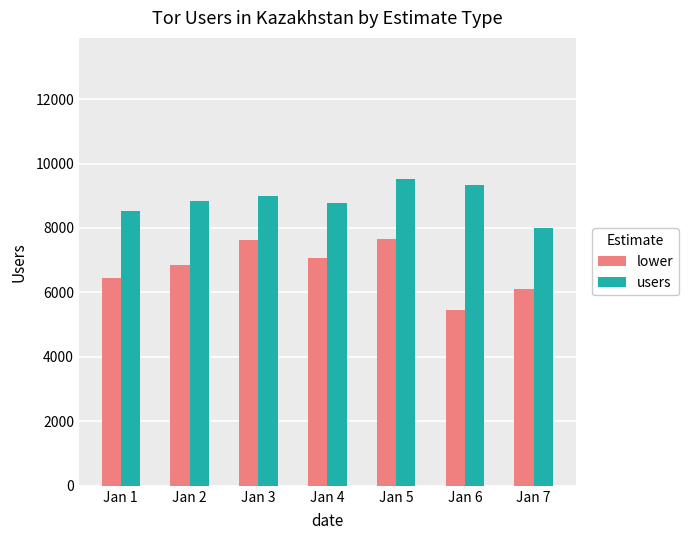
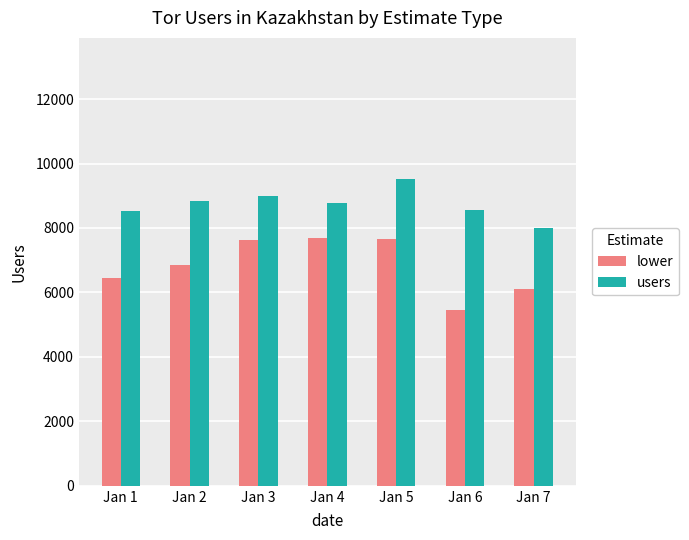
  {
    "lower": {
      "Jan 1": 6500,
      "Jan 2": 6900,
      "Jan 3": 7600,
-     "Jan 4": 7100,
+     "Jan 4": 7700,
      "Jan 5": 7700,
      "Jan 6": 5500,
      "Jan 7": 6100
    },
    "users": {
      "Jan 1": 8500,
      "Jan 2": 8800,
      "Jan 3": 9000,
      "Jan 4": 8800,
      "Jan 5": 9500,
-     "Jan 6": 9300,
+     "Jan 6": 8600,
      "Jan 7": 8000
    }
  }
